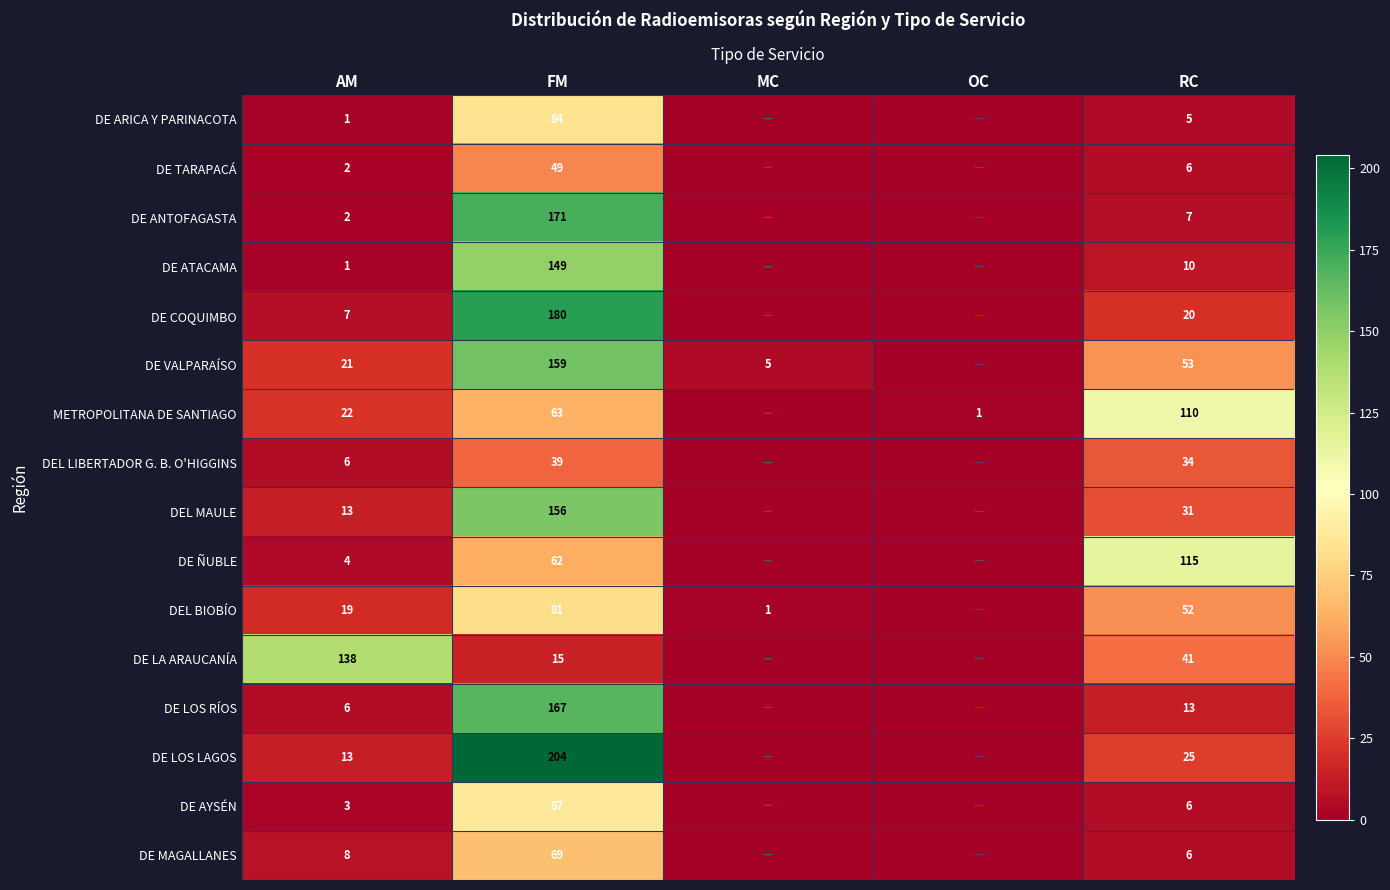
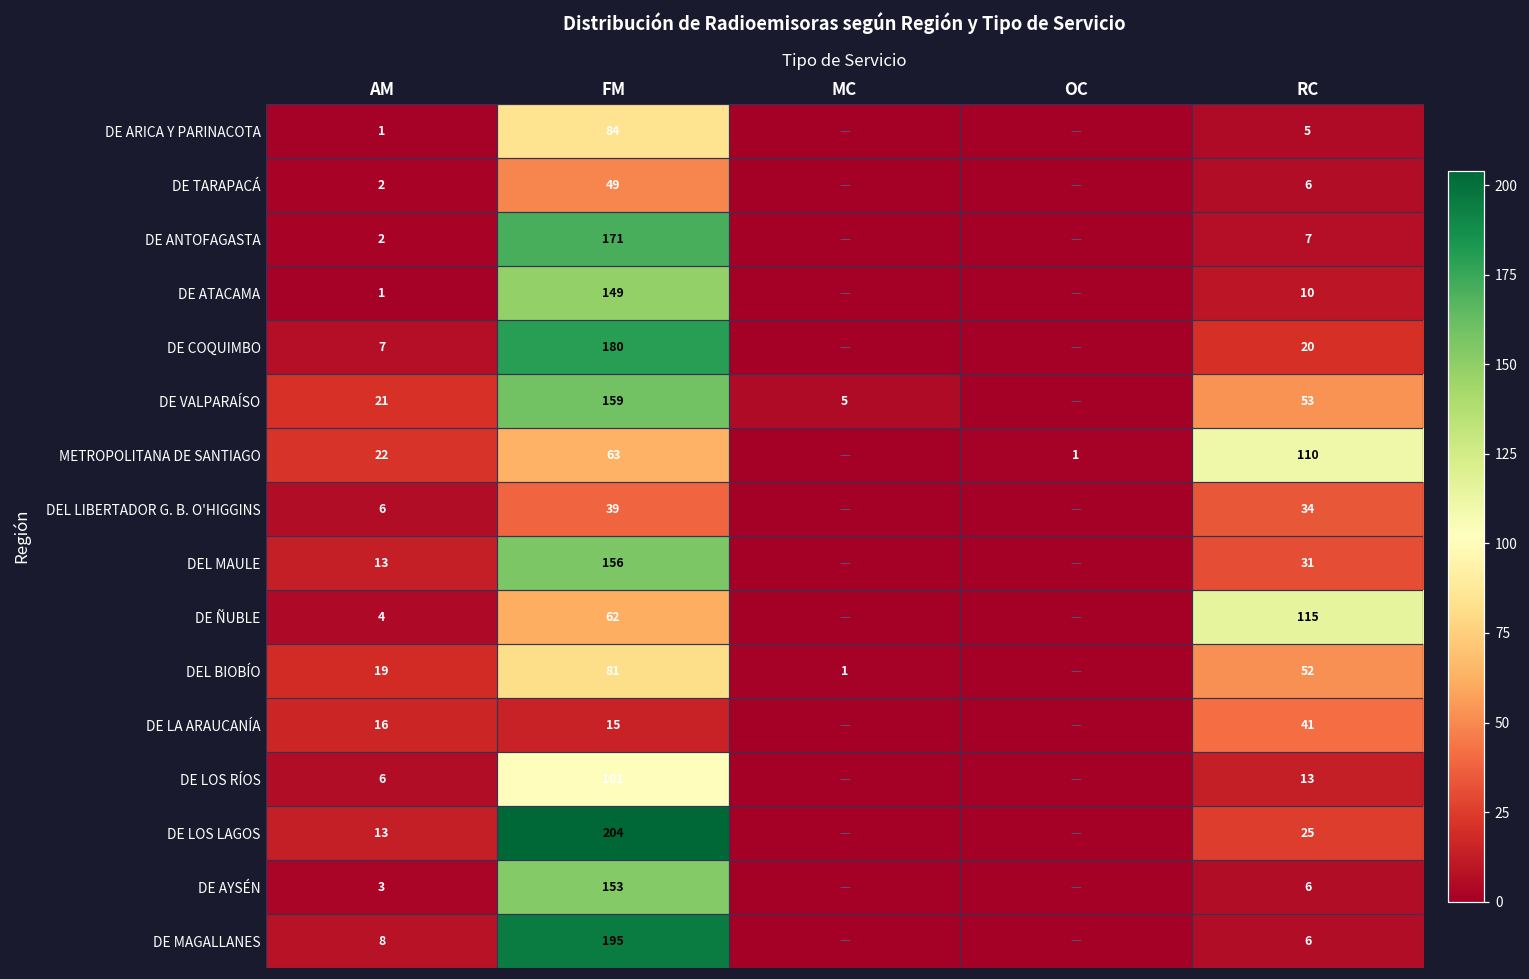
  {
    "DE ARICA Y PARINACOTA": {
      "AM": 1,
      "FM": 84,
      "RC": 5
    },
    "DE TARAPACÁ": {
      "AM": 2,
      "FM": 49,
      "RC": 6
    },
    "DE ANTOFAGASTA": {
      "AM": 2,
      "FM": 171,
      "RC": 7
    },
    "DE ATACAMA": {
      "AM": 1,
      "FM": 149,
      "RC": 10
    },
    "DE COQUIMBO": {
      "AM": 7,
      "FM": 180,
      "RC": 20
    },
    "DE VALPARAÍSO": {
      "AM": 21,
      "FM": 159,
      "MC": 5,
      "RC": 53
    },
    "METROPOLITANA DE SANTIAGO": {
      "AM": 22,
      "FM": 63,
      "OC": 1,
      "RC": 110
    },
    "DEL LIBERTADOR G. B. O'HIGGINS": {
      "AM": 6,
      "FM": 39,
      "RC": 34
    },
    "DEL MAULE": {
      "AM": 13,
      "FM": 156,
      "RC": 31
    },
    "DE ÑUBLE": {
      "AM": 4,
      "FM": 62,
      "RC": 115
    },
    "DEL BIOBÍO": {
      "AM": 19,
      "FM": 81,
      "MC": 1,
      "RC": 52
    },
    "DE LA ARAUCANÍA": {
-     "AM": 138,
+     "AM": 16,
      "FM": 15,
      "RC": 41
    },
    "DE LOS RÍOS": {
      "AM": 6,
-     "FM": 167,
+     "FM": 101,
      "RC": 13
    },
    "DE LOS LAGOS": {
      "AM": 13,
      "FM": 204,
      "RC": 25
    },
    "DE AYSÉN": {
      "AM": 3,
-     "FM": 87,
+     "FM": 153,
      "RC": 6
    },
    "DE MAGALLANES": {
      "AM": 8,
-     "FM": 69,
+     "FM": 195,
      "RC": 6
    }
  }
